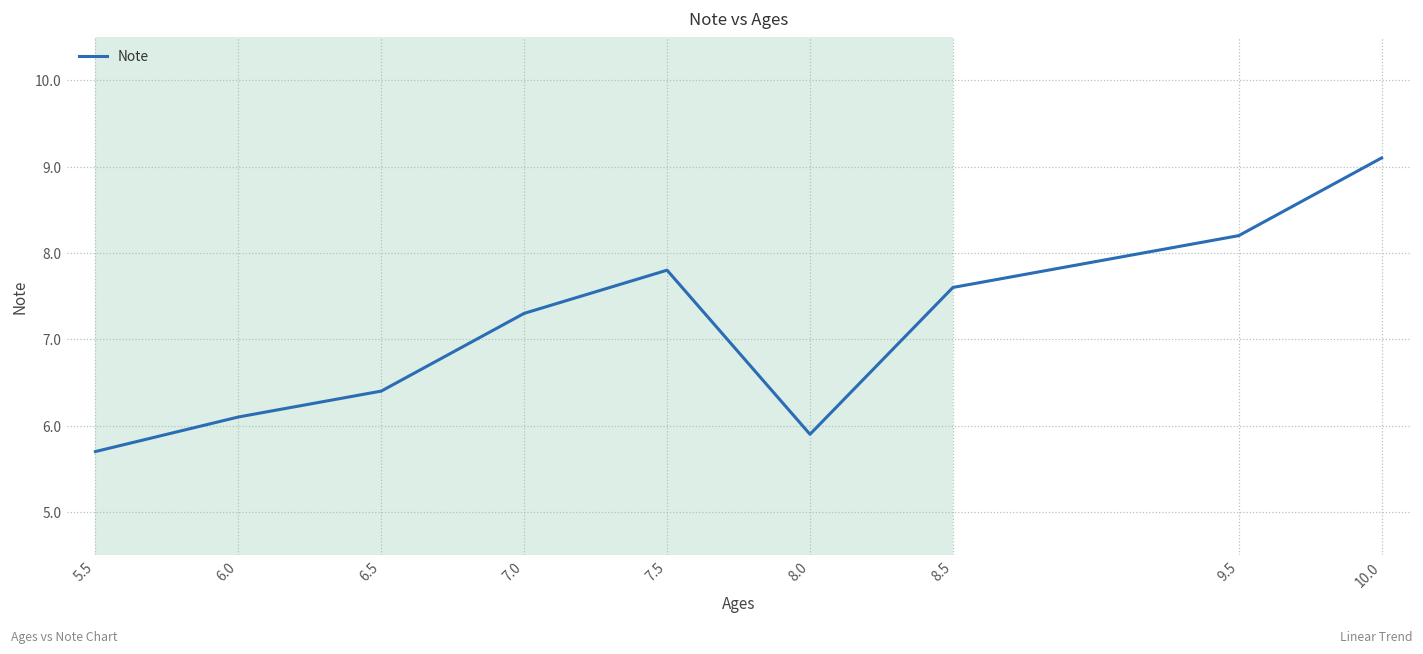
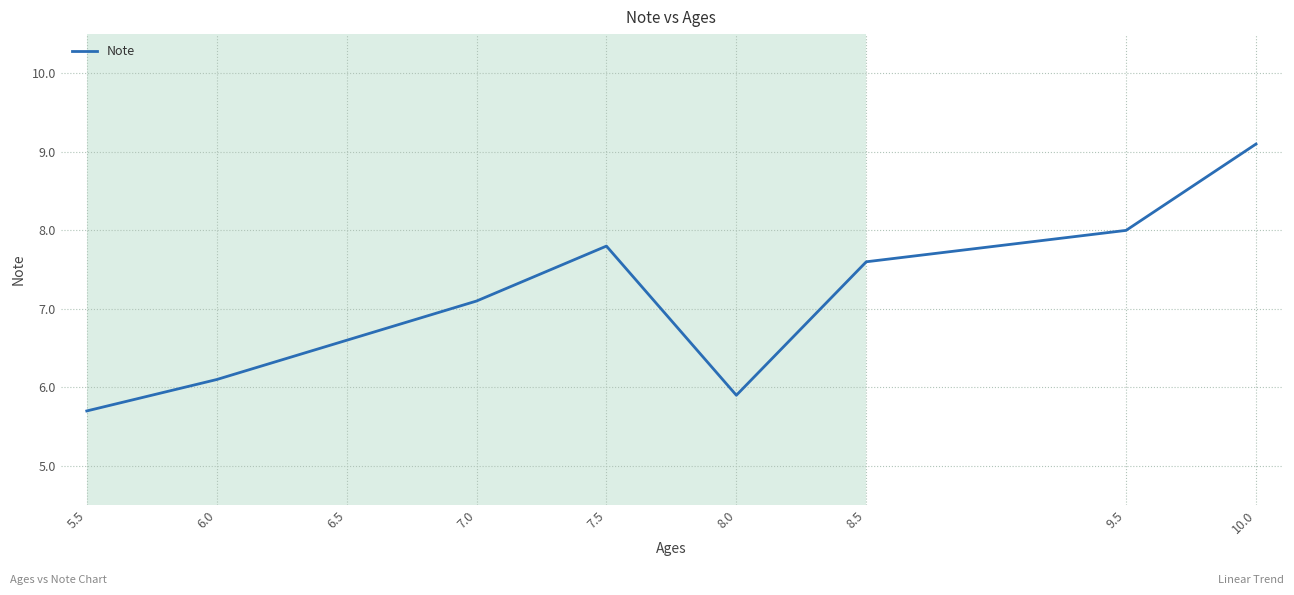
  {
    "5.5": 5.7,
    "6.0": 6.1,
-   "6.5": 6.4,
-   "7.0": 7.3,
+   "6.5": 6.6,
+   "7.0": 7.1,
    "7.5": 7.8,
    "8.0": 5.9,
    "8.5": 7.6,
-   "9.5": 8.2,
+   "9.5": 8.0,
    "10.0": 9.1
  }
